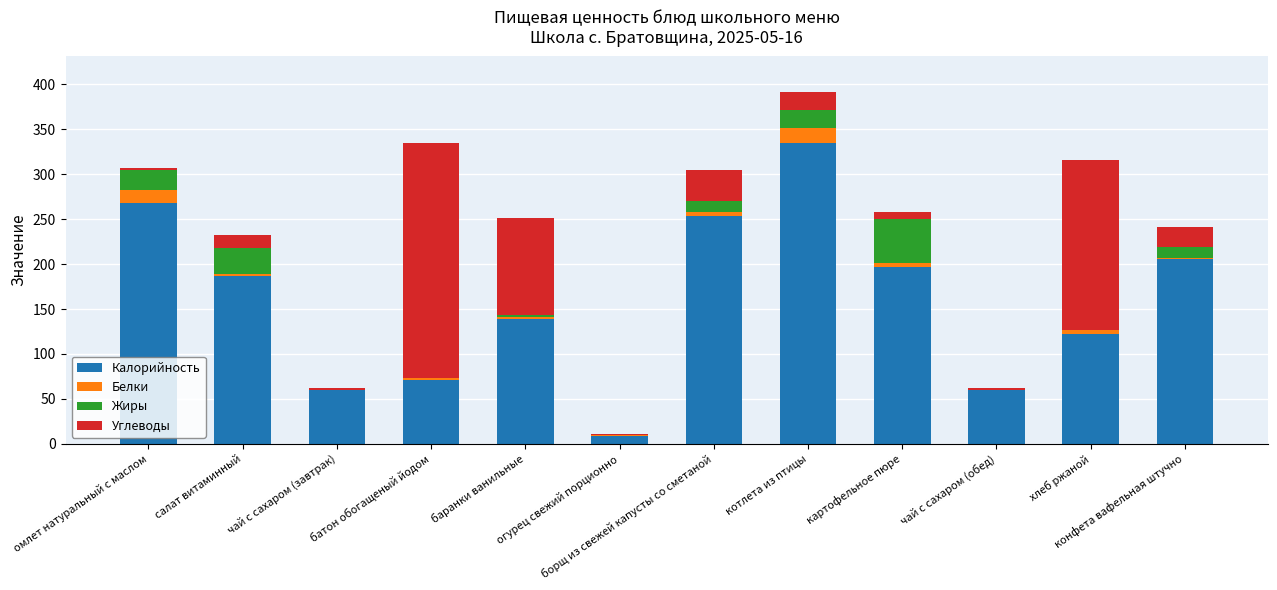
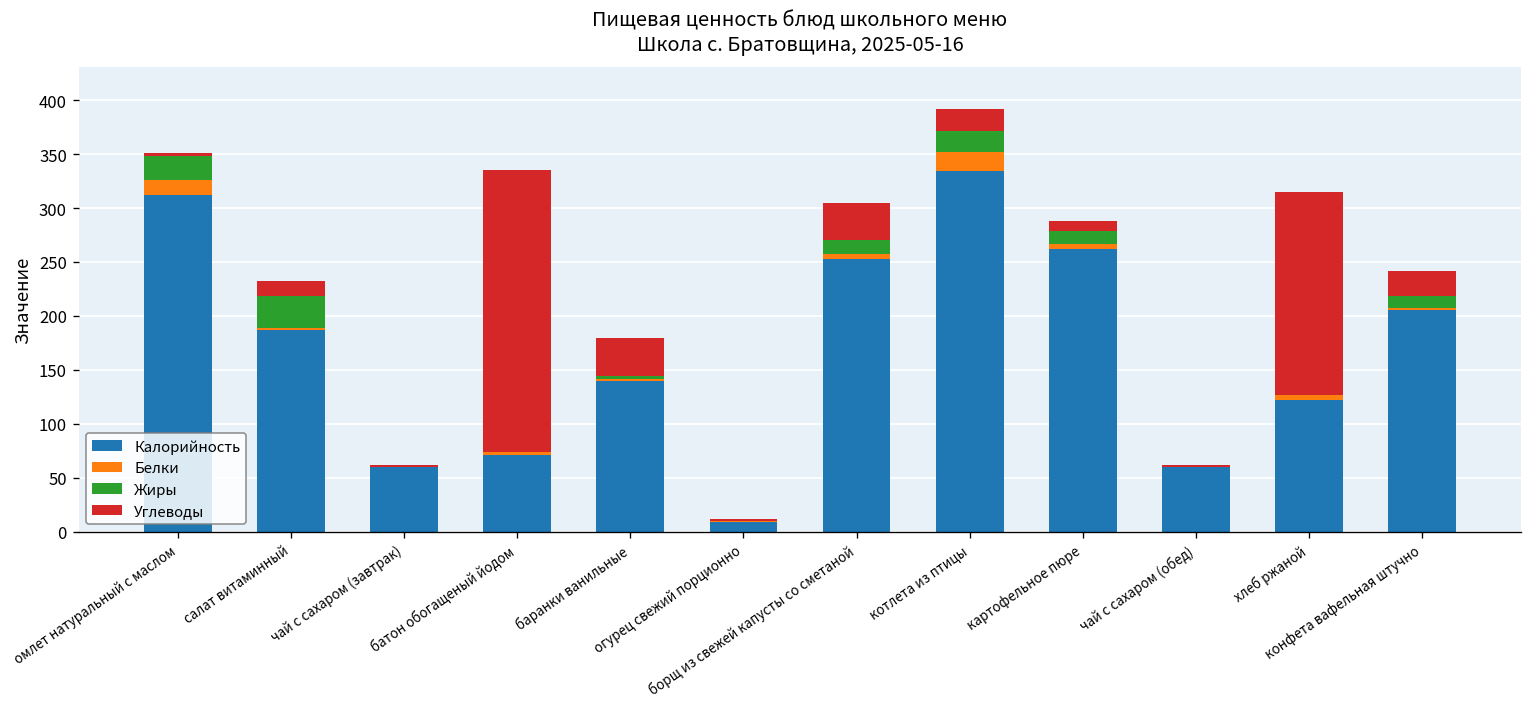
  {
    "Калорийность": {
-     "омлет натуральный с маслом": 270,
+     "омлет натуральный с маслом": 310,
      "салат витаминный": 190,
      "чай с сахаром (завтрак)": 60,
      "батон обогащеный йодом": 70,
      "баранки ванильные": 140,
      "огурец свежий порционно": 10,
      "борщ из свежей капусты со сметаной": 250,
      "котлета из птицы": 330,
-     "картофельное пюре": 200,
+     "картофельное пюре": 260,
      "чай с сахаром (обед)": 60,
      "хлеб ржаной": 120,
      "конфета вафельная штучно": 210
    },
    "Белки": {
      "омлет натуральный с маслом": 10,
      "борщ из свежей капусты со сметаной": 0,
      "котлета из птицы": 20,
      "картофельное пюре": 0,
      "хлеб ржаной": 0
    },
    "Жиры": {
      "омлет натуральный с маслом": 20,
      "салат витаминный": 30,
      "борщ из свежей капусты со сметаной": 10,
      "котлета из птицы": 20,
-     "картофельное пюре": 50,
+     "картофельное пюре": 10,
      "конфета вафельная штучно": 10
    },
    "Углеводы": {
      "салат витаминный": 10,
      "батон обогащеный йодом": 260,
-     "баранки ванильные": 110,
+     "баранки ванильные": 40,
      "борщ из свежей капусты со сметаной": 30,
      "котлета из птицы": 20,
      "картофельное пюре": 10,
      "хлеб ржаной": 190,
      "конфета вафельная штучно": 20
    }
  }
